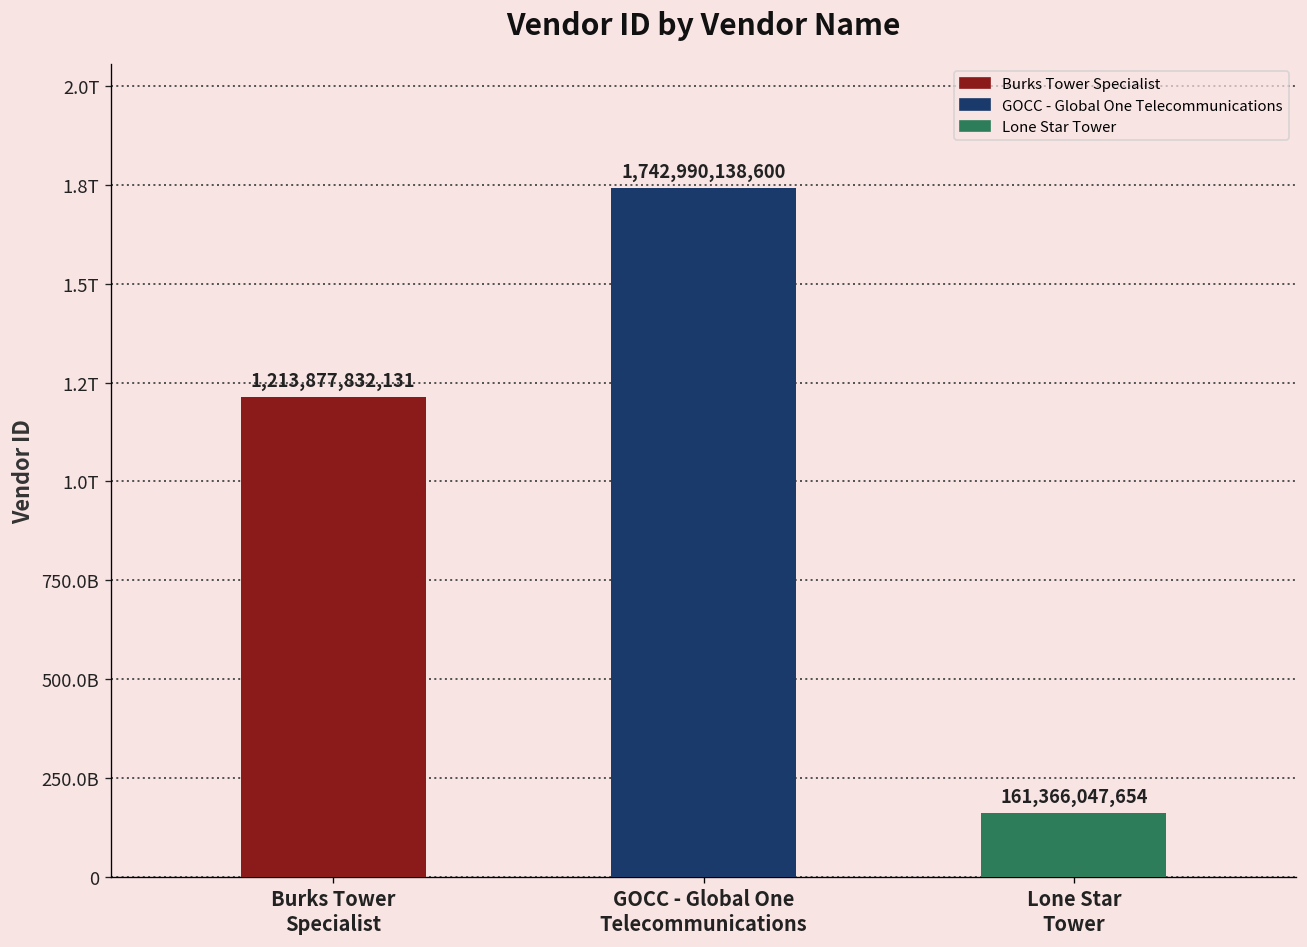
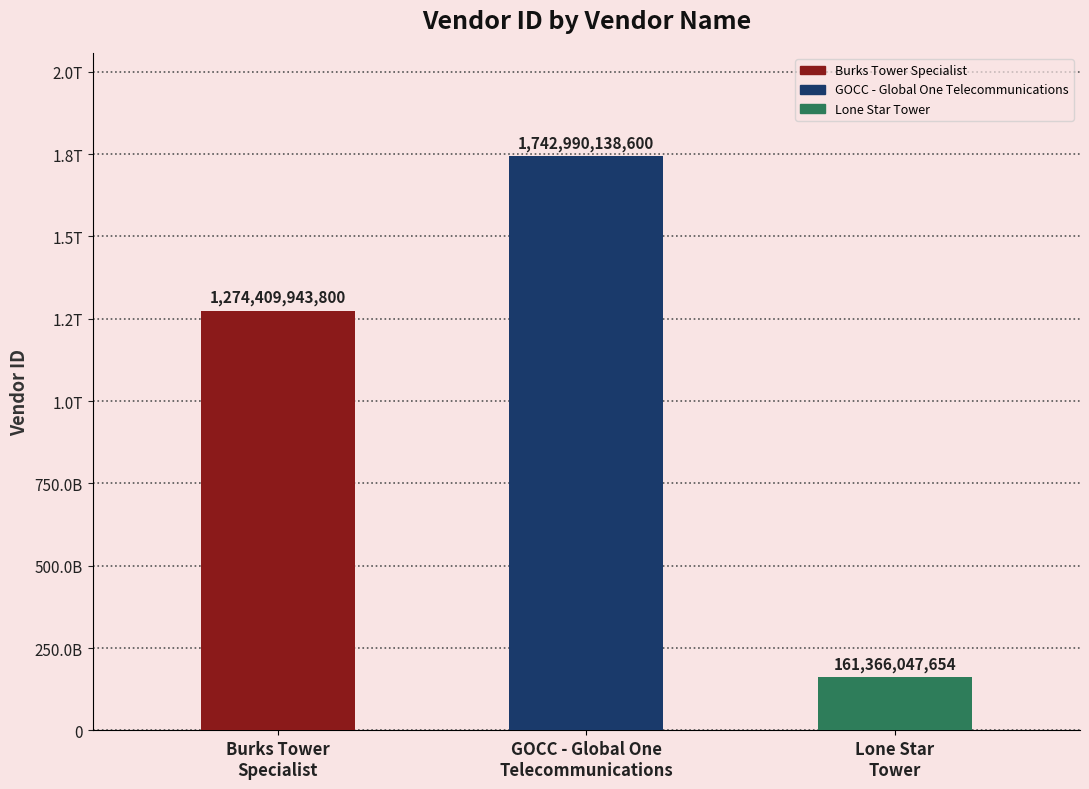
  {
-   "Burks Tower Specialist": "1,213,877,832,131",
+   "Burks Tower Specialist": "1,274,409,943,800",
    "GOCC - Global One Telecommunications": "1,742,990,138,600",
    "Lone Star Tower": "161,366,047,654"
  }
